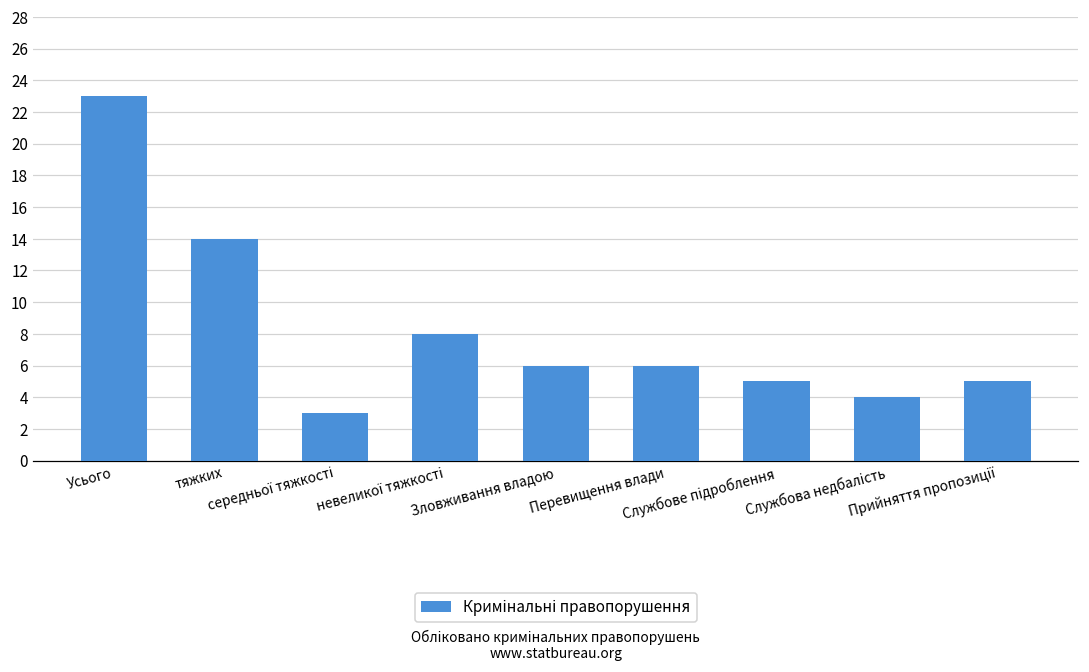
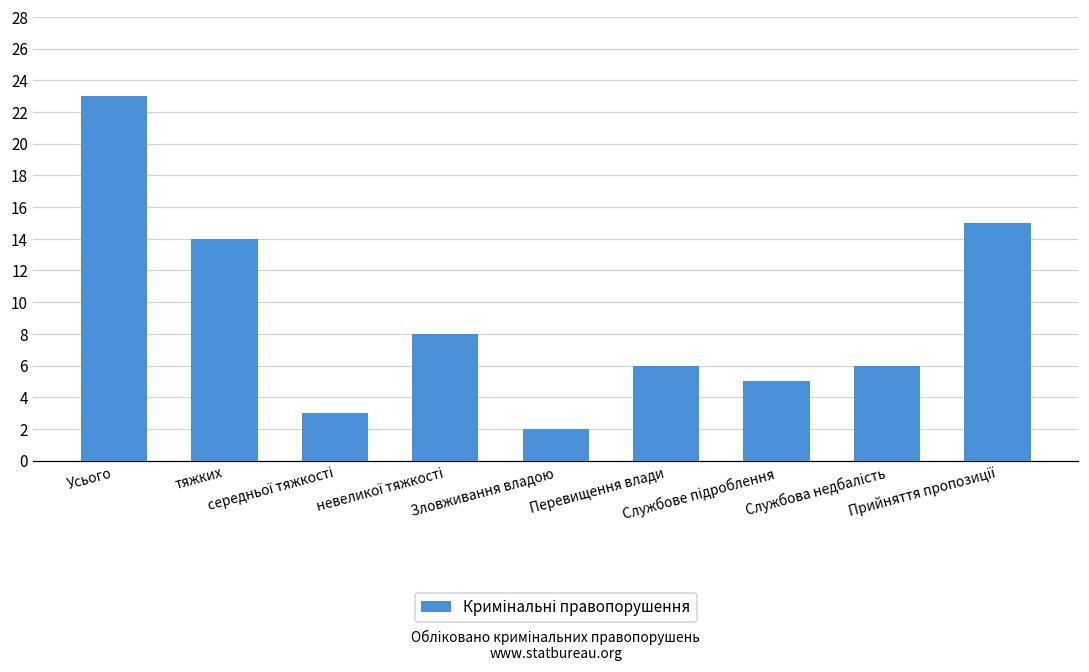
  {
    "Усього": 23,
    "тяжких": 14,
    "середньої тяжкості": 3,
    "невеликої тяжкості": 8,
-   "Зловживання владою": 6,
+   "Зловживання владою": 2,
    "Перевищення влади": 6,
    "Службове підроблення": 5,
-   "Службова недбалість": 4,
-   "Прийняття пропозиції": 5
+   "Службова недбалість": 6,
+   "Прийняття пропозиції": 15
  }
